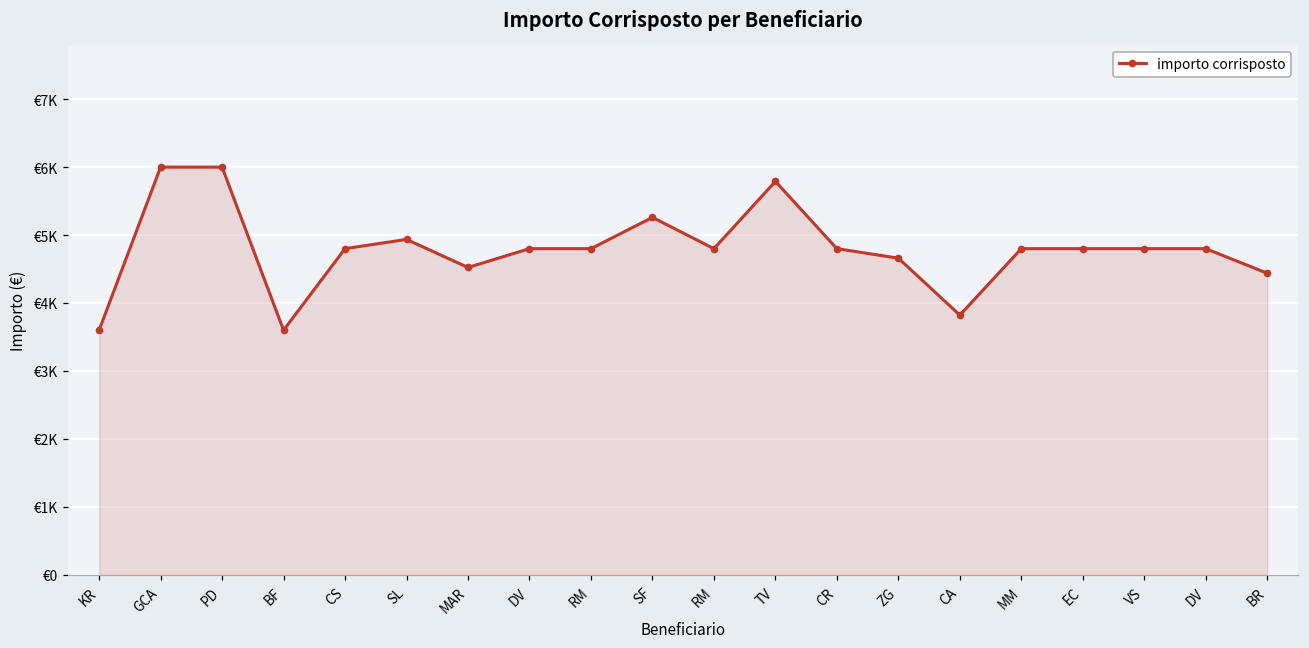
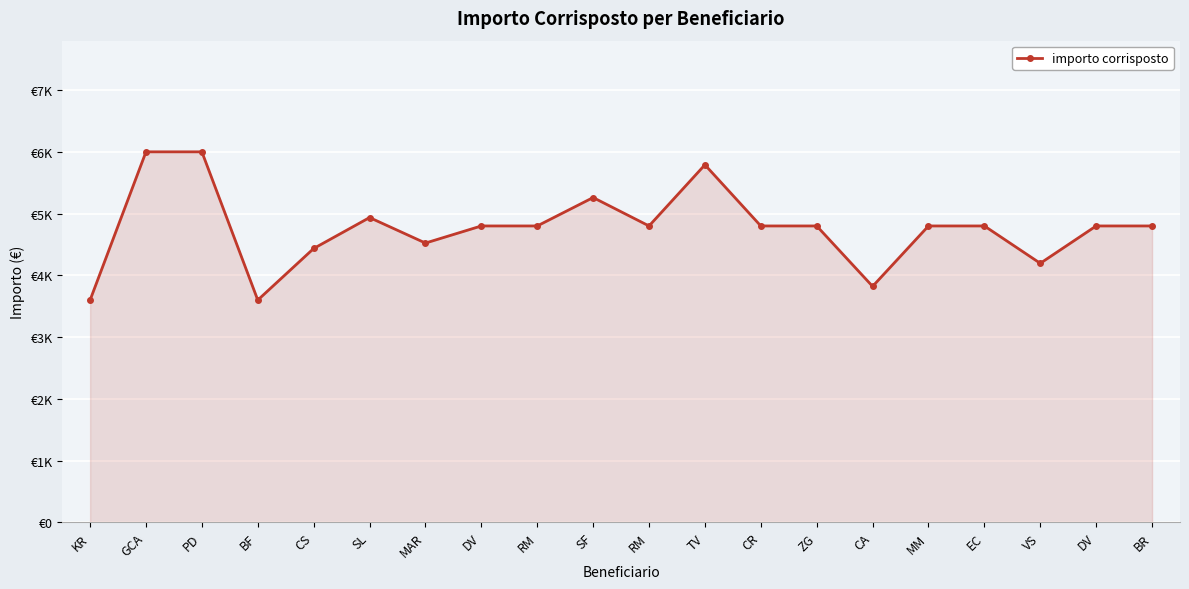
  {
    "KR": "€3600",
    "GCA": "€6000",
    "PD": "€6000",
    "BF": "€3600",
-   "CS": "€4800",
+   "CS": "€4400",
    "SL": "€4900",
    "MAR": "€4500",
    "SF": "€5300",
    "TV": "€5800",
    "CR": "€4800",
-   "ZG": "€4700",
+   "ZG": "€4800",
    "CA": "€3800",
    "MM": "€4800",
    "EC": "€4800",
-   "VS": "€4800",
-   "BR": "€4400"
+   "VS": "€4200",
+   "BR": "€4800"
  }
